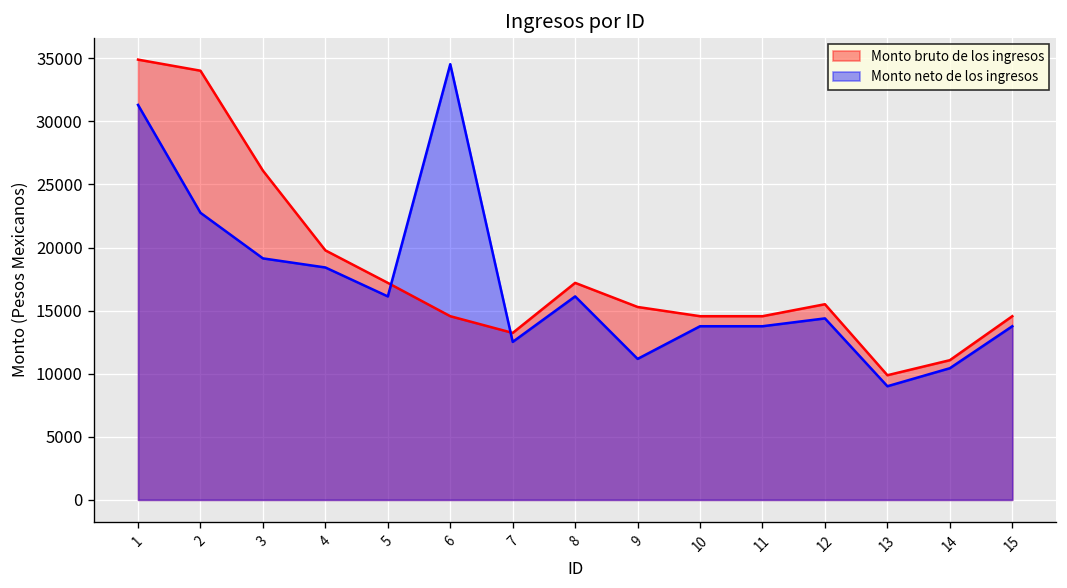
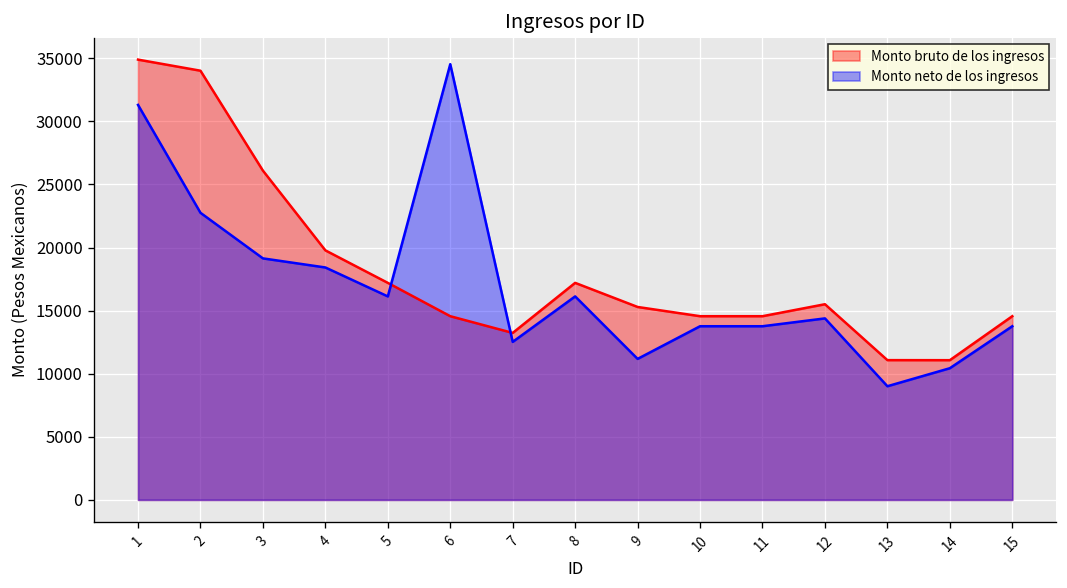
  {
    "Monto bruto de los ingresos": {
      "1": 34900,
      "2": 34000,
      "3": 26100,
      "4": 19800,
      "5": 17200,
      "6": 14600,
      "7": 13200,
      "8": 17200,
      "9": 15300,
      "10": 14600,
      "11": 14600,
      "12": 15500,
-     "13": 9900,
+     "13": 11100,
      "14": 11100,
      "15": 14600
    },
    "Monto neto de los ingresos": {
      "1": 31300,
      "2": 22800,
      "3": 19100,
      "4": 18400,
      "5": 16100,
      "6": 34500,
      "7": 12500,
      "8": 16100,
      "9": 11200,
      "10": 13800,
      "11": 13800,
      "12": 14400,
      "13": 9000,
      "14": 10400,
      "15": 13800
    }
  }
